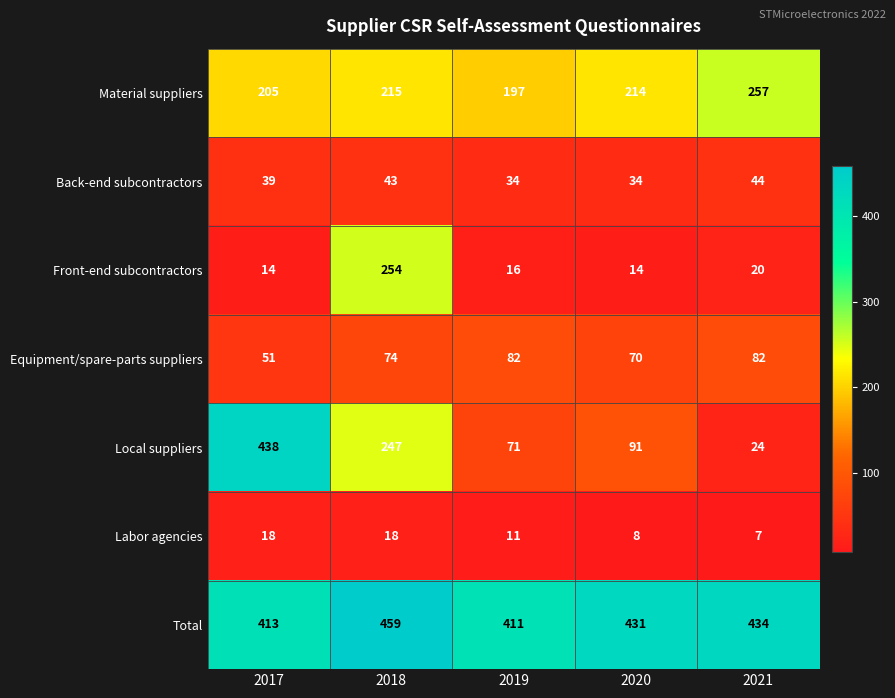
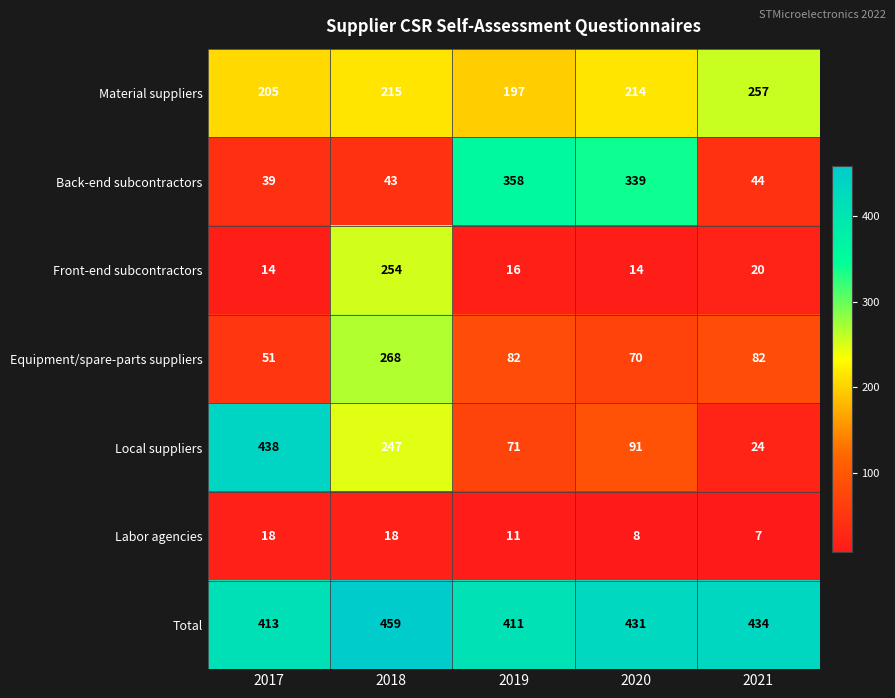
  {
    "Material suppliers": {
      "2017": 205,
      "2018": 215,
      "2019": 197,
      "2020": 214,
      "2021": 257
    },
    "Back-end subcontractors": {
      "2017": 39,
      "2018": 43,
-     "2019": 34,
-     "2020": 34,
+     "2019": 358,
+     "2020": 339,
      "2021": 44
    },
    "Front-end subcontractors": {
      "2017": 14,
      "2018": 254,
      "2019": 16,
      "2020": 14,
      "2021": 20
    },
    "Equipment/spare-parts suppliers": {
      "2017": 51,
-     "2018": 74,
+     "2018": 268,
      "2019": 82,
      "2020": 70,
      "2021": 82
    },
    "Local suppliers": {
      "2017": 438,
      "2018": 247,
      "2019": 71,
      "2020": 91,
      "2021": 24
    },
    "Labor agencies": {
      "2017": 18,
      "2018": 18,
      "2019": 11,
      "2020": 8,
      "2021": 7
    },
    "Total": {
      "2017": 413,
      "2018": 459,
      "2019": 411,
      "2020": 431,
      "2021": 434
    }
  }
